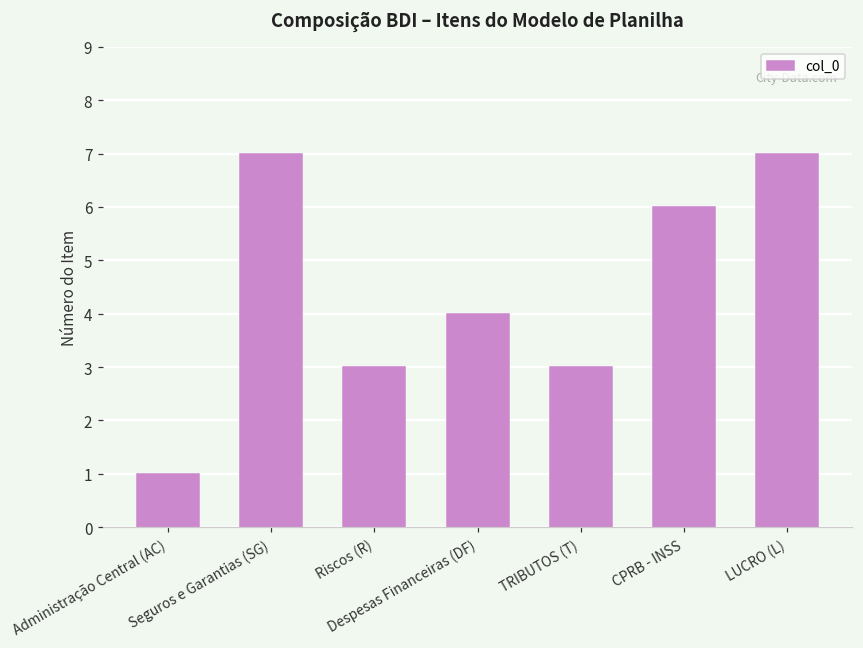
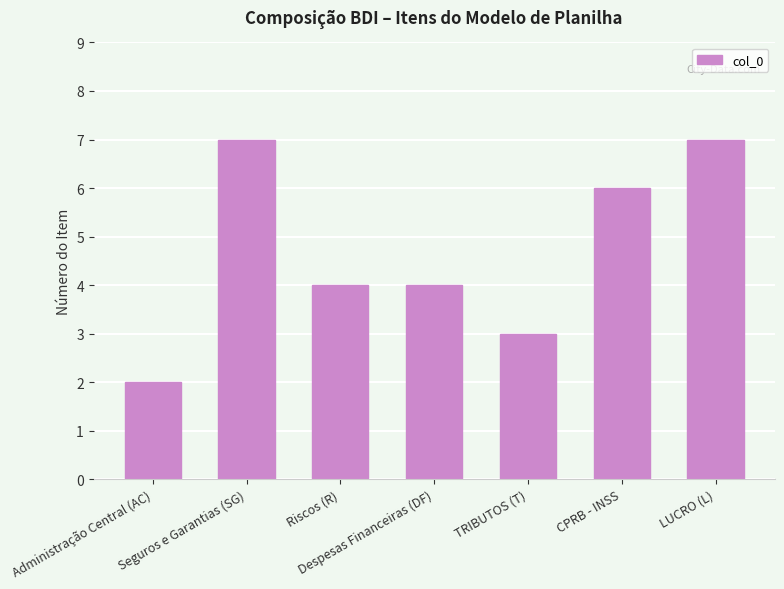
  {
-   "Administração Central (AC)": 1,
+   "Administração Central (AC)": 2,
    "Seguros e Garantias (SG)": 7,
-   "Riscos (R)": 3,
+   "Riscos (R)": 4,
    "Despesas Financeiras (DF)": 4,
    "TRIBUTOS (T)": 3,
    "CPRB - INSS": 6,
    "LUCRO (L)": 7
  }
